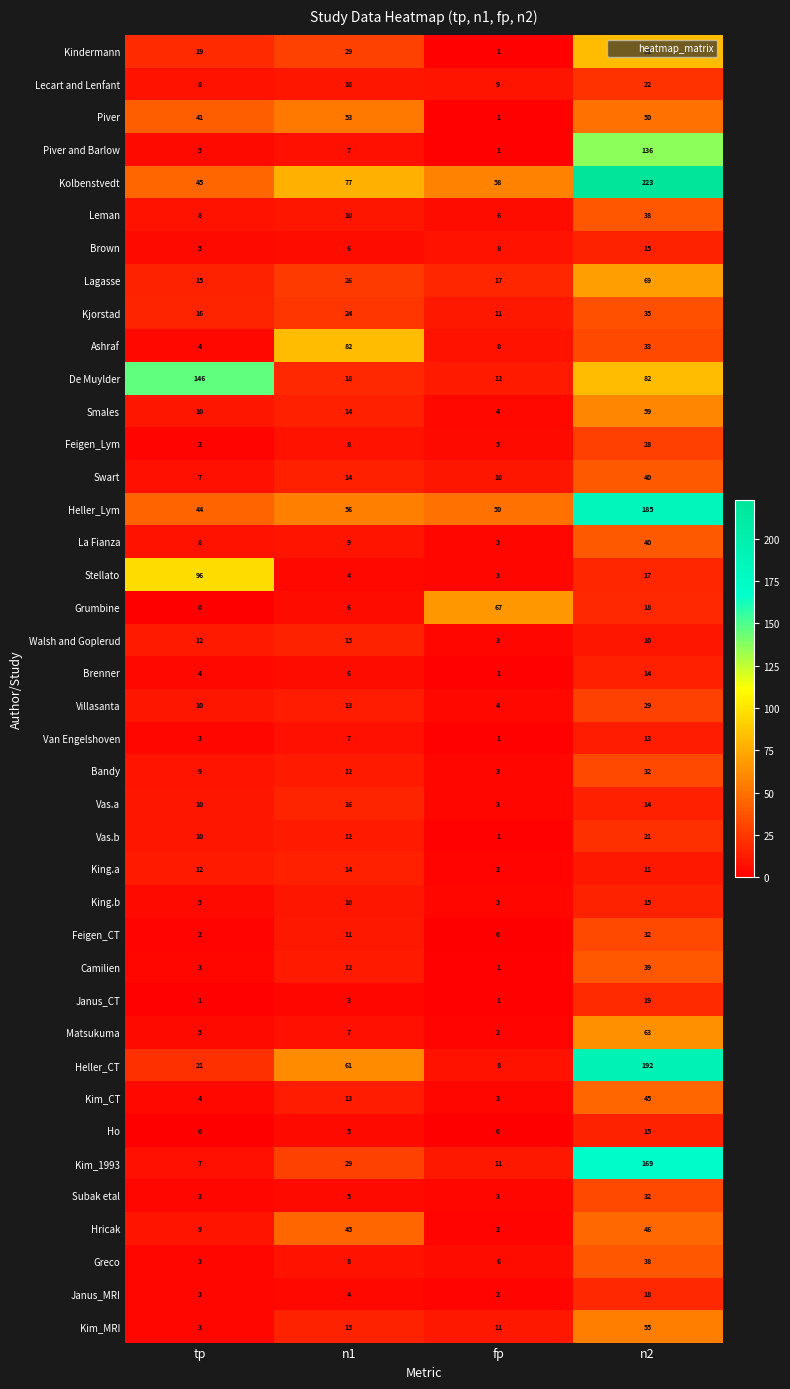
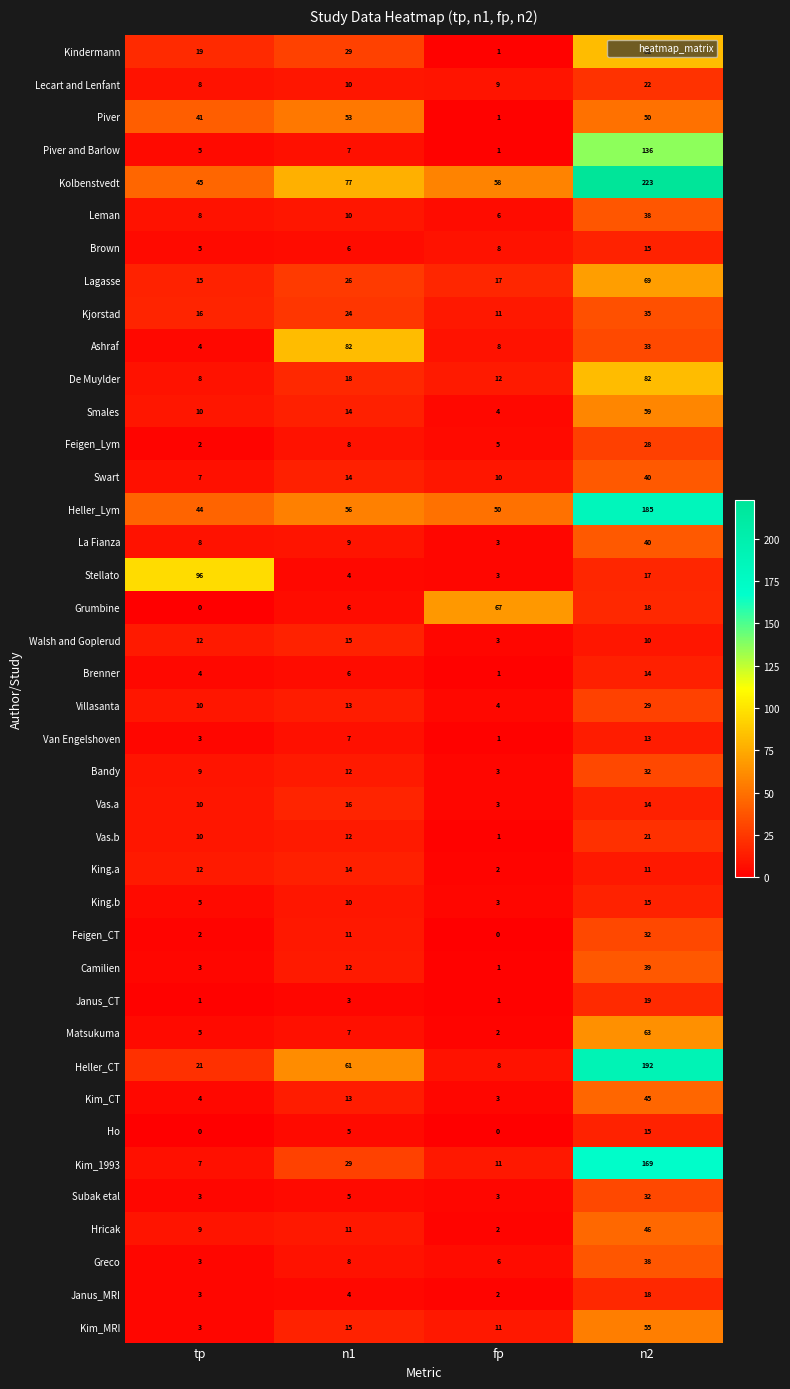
  {
    "Kindermann": {
      "tp": 19,
      "n1": 29,
      "fp": 1
    },
    "Lecart and Lenfant": {
      "tp": 8,
      "n1": 10,
      "fp": 9,
      "n2": 22
    },
    "Piver": {
      "tp": 41,
      "n1": 53,
      "fp": 1,
      "n2": 50
    },
    "Piver and Barlow": {
      "tp": 5,
      "n1": 7,
      "fp": 1,
      "n2": 136
    },
    "Kolbenstvedt": {
      "tp": 45,
      "n1": 77,
      "fp": 58,
      "n2": 223
    },
    "Leman": {
      "tp": 8,
      "n1": 10,
      "fp": 6,
      "n2": 38
    },
    "Brown": {
      "tp": 5,
      "n1": 6,
      "fp": 8,
      "n2": 15
    },
    "Lagasse": {
      "tp": 15,
      "n1": 26,
      "fp": 17,
      "n2": 69
    },
    "Kjorstad": {
      "tp": 16,
      "n1": 24,
      "fp": 11,
      "n2": 35
    },
    "Ashraf": {
      "tp": 4,
      "n1": 82,
      "fp": 8,
      "n2": 33
    },
    "De Muylder": {
-     "tp": 146,
+     "tp": 8,
      "n1": 18,
      "fp": 12,
      "n2": 82
    },
    "Smales": {
      "tp": 10,
      "n1": 14,
      "fp": 4,
      "n2": 59
    },
    "Feigen_Lym": {
      "tp": 2,
      "n1": 8,
      "fp": 5,
      "n2": 28
    },
    "Swart": {
      "tp": 7,
      "n1": 14,
      "fp": 10,
      "n2": 40
    },
    "Heller_Lym": {
      "tp": 44,
      "n1": 56,
      "fp": 50,
      "n2": 185
    },
    "La Fianza": {
      "tp": 8,
      "n1": 9,
      "fp": 3,
      "n2": 40
    },
    "Stellato": {
      "tp": 96,
      "n1": 4,
      "fp": 3,
      "n2": 17
    },
    "Grumbine": {
      "tp": 0,
      "n1": 6,
      "fp": 67,
      "n2": 18
    },
    "Walsh and Goplerud": {
      "tp": 12,
      "n1": 15,
      "fp": 3,
      "n2": 10
    },
    "Brenner": {
      "tp": 4,
      "n1": 6,
      "fp": 1,
      "n2": 14
    },
    "Villasanta": {
      "tp": 10,
      "n1": 13,
      "fp": 4,
      "n2": 29
    },
    "Van Engelshoven": {
      "tp": 3,
      "n1": 7,
      "fp": 1,
      "n2": 13
    },
    "Bandy": {
      "tp": 9,
      "n1": 12,
      "fp": 3,
      "n2": 32
    },
    "Vas.a": {
      "tp": 10,
      "n1": 16,
      "fp": 3,
      "n2": 14
    },
    "Vas.b": {
      "tp": 10,
      "n1": 12,
      "fp": 1,
      "n2": 21
    },
    "King.a": {
      "tp": 12,
      "n1": 14,
      "fp": 2,
      "n2": 11
    },
    "King.b": {
      "tp": 5,
      "n1": 10,
      "fp": 3,
      "n2": 15
    },
    "Feigen_CT": {
      "tp": 2,
      "n1": 11,
      "fp": 0,
      "n2": 32
    },
    "Camilien": {
      "tp": 3,
      "n1": 12,
      "fp": 1,
      "n2": 39
    },
    "Janus_CT": {
      "tp": 1,
      "n1": 3,
      "fp": 1,
      "n2": 19
    },
    "Matsukuma": {
      "tp": 5,
      "n1": 7,
      "fp": 2,
      "n2": 63
    },
    "Heller_CT": {
      "tp": 21,
      "n1": 61,
      "fp": 8,
      "n2": 192
    },
    "Kim_CT": {
      "tp": 4,
      "n1": 13,
      "fp": 3,
      "n2": 45
    },
    "Ho": {
      "tp": 0,
      "n1": 5,
      "fp": 0,
      "n2": 15
    },
    "Kim_1993": {
      "tp": 7,
      "n1": 29,
      "fp": 11,
      "n2": 169
    },
    "Subak etal": {
      "tp": 3,
      "n1": 5,
      "fp": 3,
      "n2": 32
    },
    "Hricak": {
      "tp": 9,
-     "n1": 45,
+     "n1": 11,
      "fp": 2,
      "n2": 46
    },
    "Greco": {
      "tp": 3,
      "n1": 8,
      "fp": 6,
      "n2": 38
    },
    "Janus_MRI": {
      "tp": 3,
      "n1": 4,
      "fp": 2,
      "n2": 18
    },
    "Kim_MRI": {
      "tp": 3,
      "n1": 15,
      "fp": 11,
      "n2": 55
    }
  }
